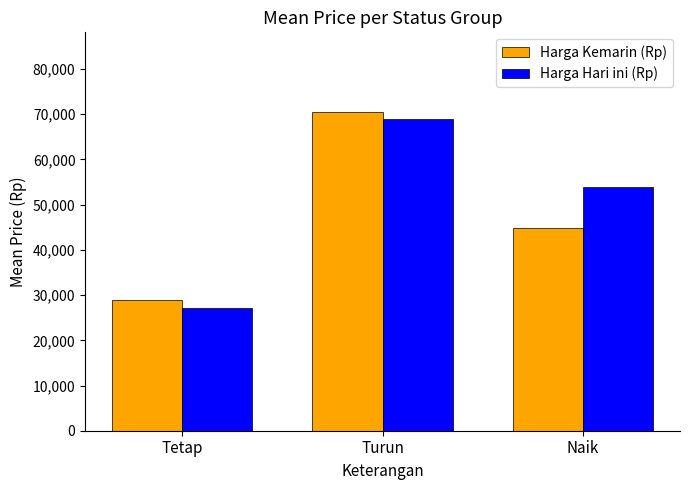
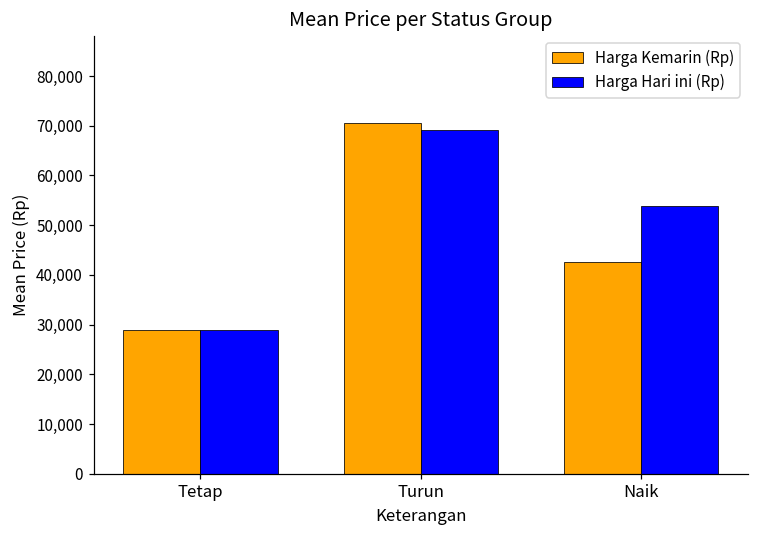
  {
    "Harga Kemarin (Rp)": {
      "Tetap": "29,000",
      "Turun": "71,000",
-     "Naik": "45,000"
+     "Naik": "43,000"
    },
    "Harga Hari ini (Rp)": {
-     "Tetap": "27,000",
+     "Tetap": "29,000",
      "Turun": "69,000",
      "Naik": "54,000"
    }
  }
